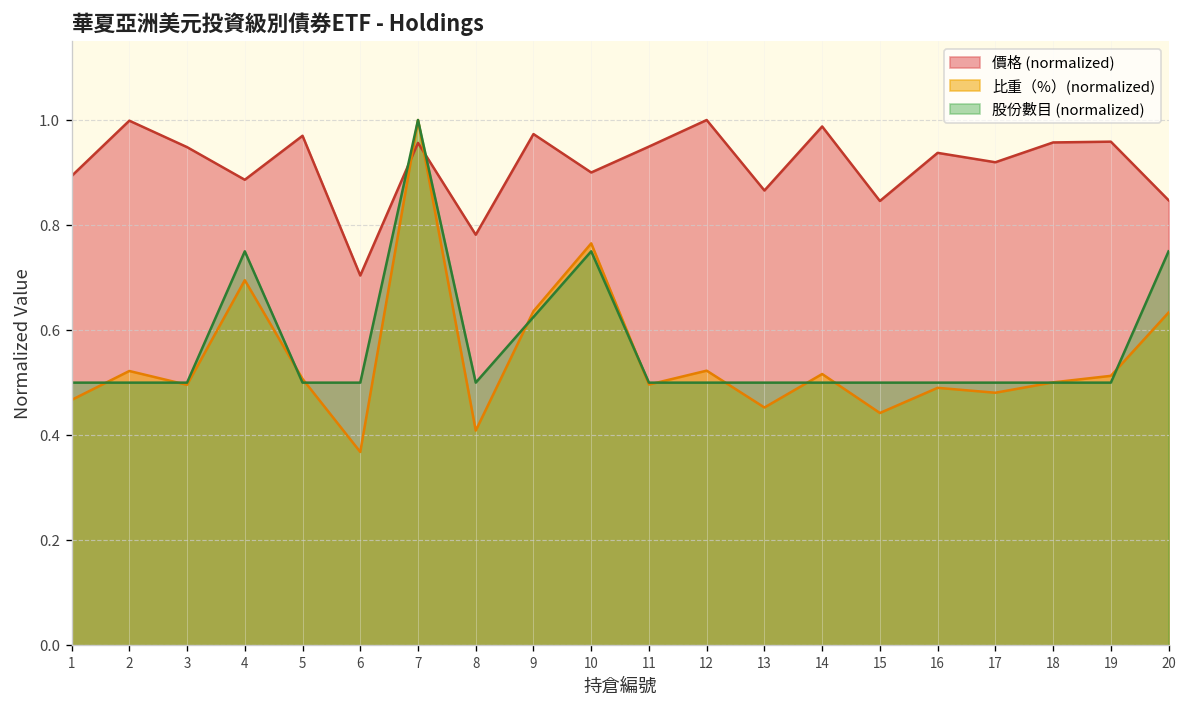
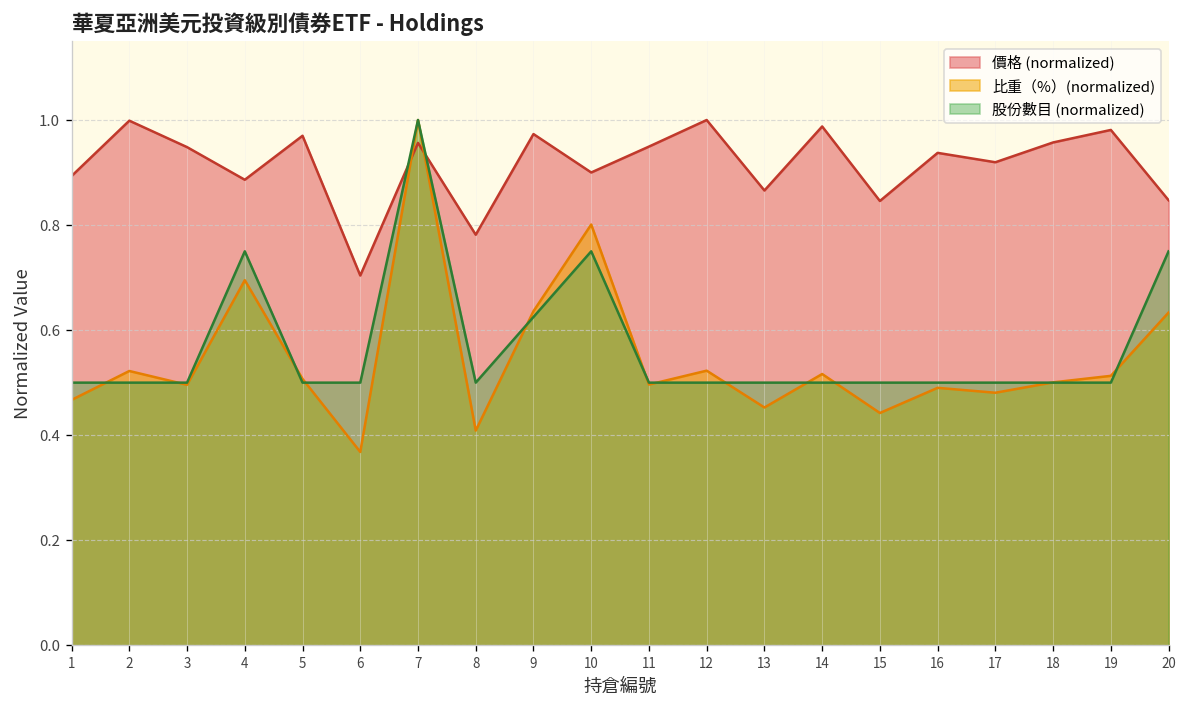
  {
    "價格 (normalized)": {
      "1": 0.89,
      "2": 1.00,
      "3": 0.95,
      "4": 0.89,
      "5": 0.97,
      "6": 0.70,
      "7": 0.96,
      "8": 0.78,
      "9": 0.97,
      "10": 0.90,
      "11": 0.95,
      "12": 1.00,
      "13": 0.87,
      "14": 0.99,
      "15": 0.85,
      "16": 0.94,
      "17": 0.92,
      "18": 0.96,
-     "19": 0.96,
+     "19": 0.98,
      "20": 0.85
    },
    "比重（%）(normalized)": {
      "1": 0.47,
      "2": 0.52,
      "4": 0.70,
      "5": 0.51,
      "6": 0.37,
      "8": 0.41,
      "9": 0.64,
-     "10": 0.77,
+     "10": 0.80,
      "12": 0.52,
      "13": 0.45,
      "14": 0.52,
      "15": 0.44,
      "16": 0.49,
      "17": 0.48,
      "19": 0.51,
      "20": 0.63
    },
    "股份數目 (normalized)": {
      "1": 0.50,
      "2": 0.50,
      "4": 0.75,
      "5": 0.50,
      "6": 0.50,
      "8": 0.50,
      "9": 0.63,
      "10": 0.75,
      "12": 0.50,
      "13": 0.50,
      "14": 0.50,
      "15": 0.50,
      "16": 0.50,
      "17": 0.50,
      "19": 0.50,
      "20": 0.75
    }
  }
